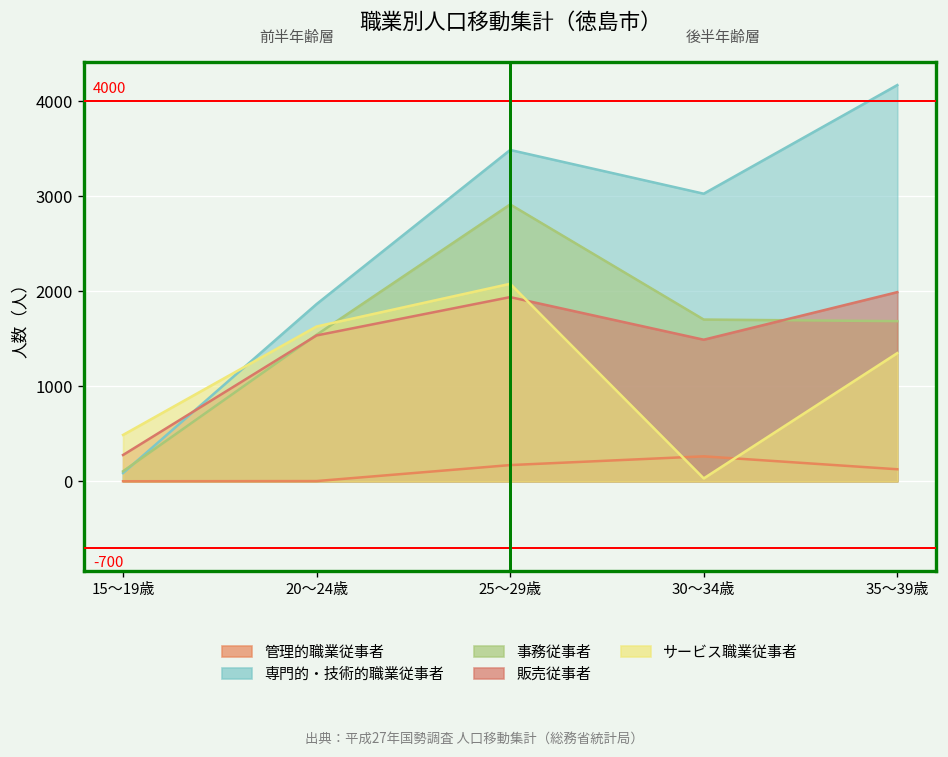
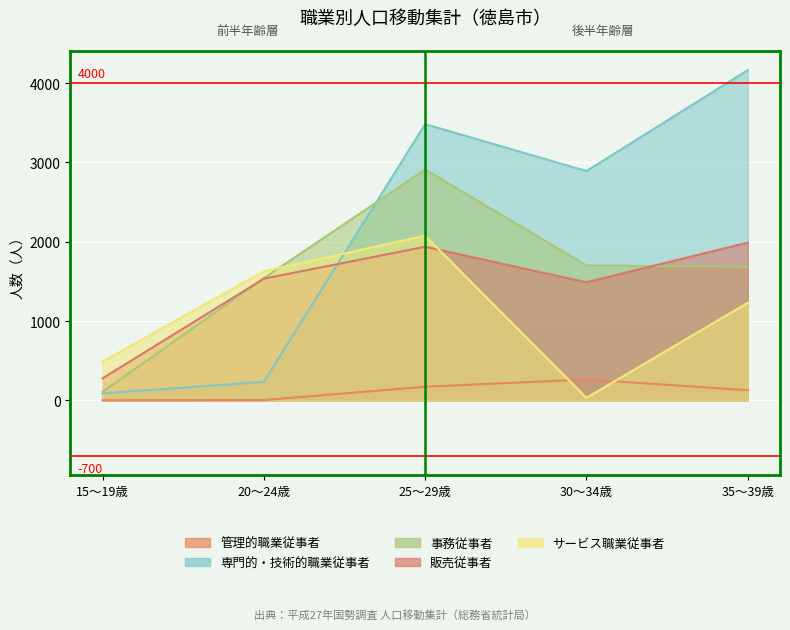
  {
    "専門的・技術的職業従事者": {
-     "20～24歳": 1900,
+     "20～24歳": 200,
      "25～29歳": 3500,
-     "30～34歳": 3000,
+     "30～34歳": 2900,
      "35～39歳": 4200
    },
    "事務従事者": {
      "25～29歳": 2900,
      "30～34歳": 1700,
      "35～39歳": 1700
    },
    "サービス職業従事者": {
      "15～19歳": 500,
      "20～24歳": 1600,
      "25～29歳": 2100,
      "30～34歳": 0,
-     "35～39歳": 1300
+     "35～39歳": 1200
    }
  }
